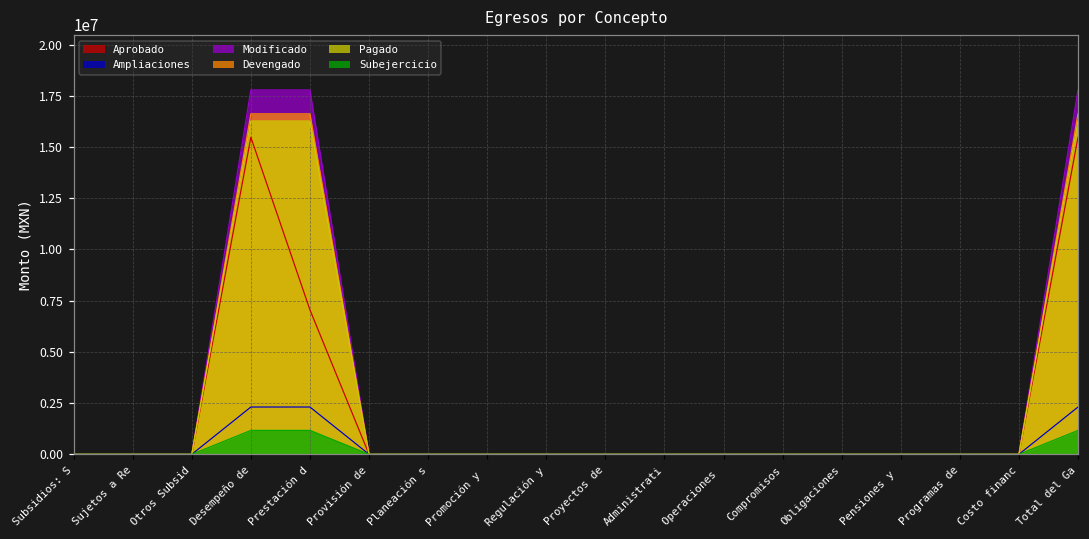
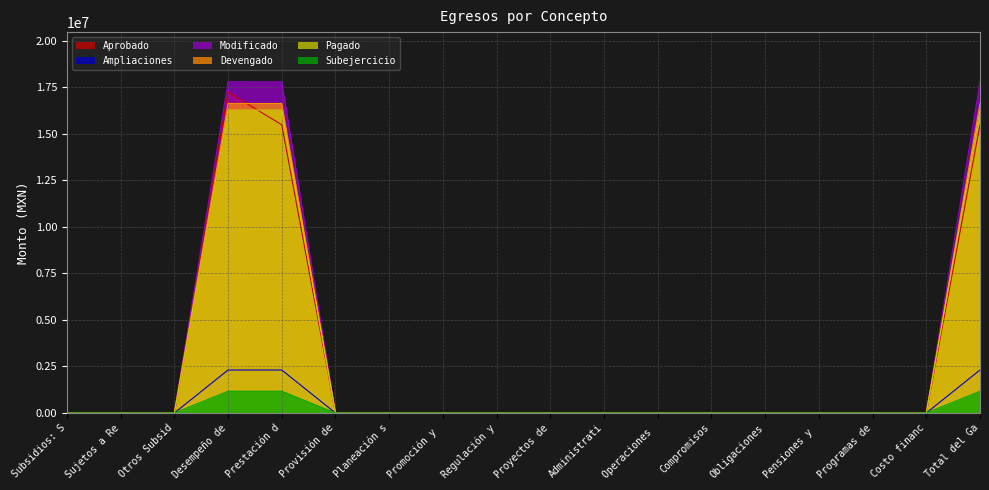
  {
    "Aprobado": {
-     "Desempeño de": 15500000,
-     "Prestación d": 7100000,
+     "Desempeño de": 17200000,
+     "Prestación d": 15500000,
      "Total del Ga": 15500000
    },
    "Ampliaciones": {
      "Desempeño de": 2300000,
      "Prestación d": 2300000,
      "Total del Ga": 2300000
    },
    "Modificado": {
      "Desempeño de": 17800000,
      "Prestación d": 17800000,
      "Total del Ga": 17800000
    },
    "Devengado": {
      "Desempeño de": 16600000,
      "Prestación d": 16600000,
      "Total del Ga": 16600000
    },
    "Pagado": {
      "Desempeño de": 16300000,
      "Prestación d": 16300000,
      "Total del Ga": 16300000
    },
    "Subejercicio": {
      "Desempeño de": 1200000,
      "Prestación d": 1200000,
      "Total del Ga": 1200000
    }
  }
